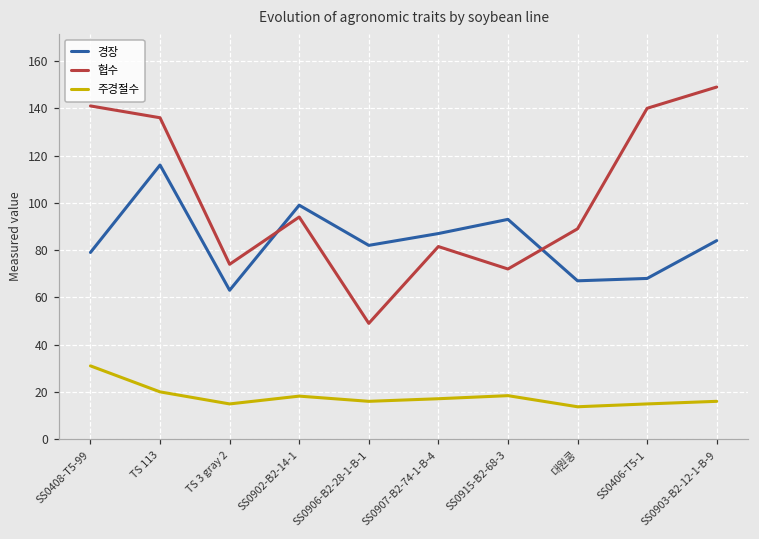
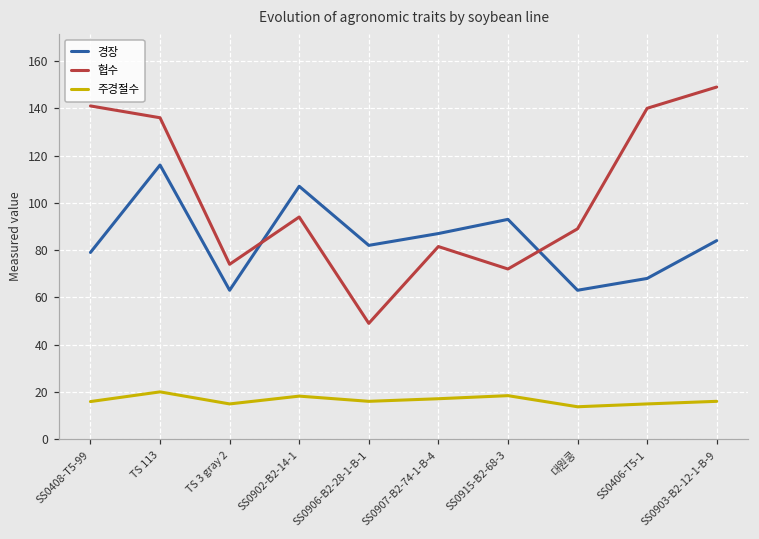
  {
    "경장": {
      "SS0408-T5-99": 79,
      "TS 113": 116,
      "TS 3 gray 2": 63,
-     "SS0902-B2-14-1": 99,
+     "SS0902-B2-14-1": 107,
      "SS0906-B2-28-1-B-1": 82,
      "SS0907-B2-74-1-B-4": 87,
      "SS0915-B2-68-3": 93,
-     "대원콩": 67,
+     "대원콩": 63,
      "SS0406-T5-1": 68,
      "SS0903-B2-12-1-B-9": 84
    },
    "협수": {
      "SS0408-T5-99": 141,
      "TS 113": 136,
      "TS 3 gray 2": 74,
      "SS0902-B2-14-1": 94,
      "SS0906-B2-28-1-B-1": 49,
      "SS0907-B2-74-1-B-4": 82,
      "SS0915-B2-68-3": 72,
      "대원콩": 89,
      "SS0406-T5-1": 140,
      "SS0903-B2-12-1-B-9": 149
    },
    "주경절수": {
-     "SS0408-T5-99": 31,
+     "SS0408-T5-99": 16,
      "TS 113": 20,
      "TS 3 gray 2": 15,
      "SS0902-B2-14-1": 18,
      "SS0906-B2-28-1-B-1": 16,
      "SS0907-B2-74-1-B-4": 17,
      "SS0915-B2-68-3": 18,
      "대원콩": 14,
      "SS0406-T5-1": 15,
      "SS0903-B2-12-1-B-9": 16
    }
  }
